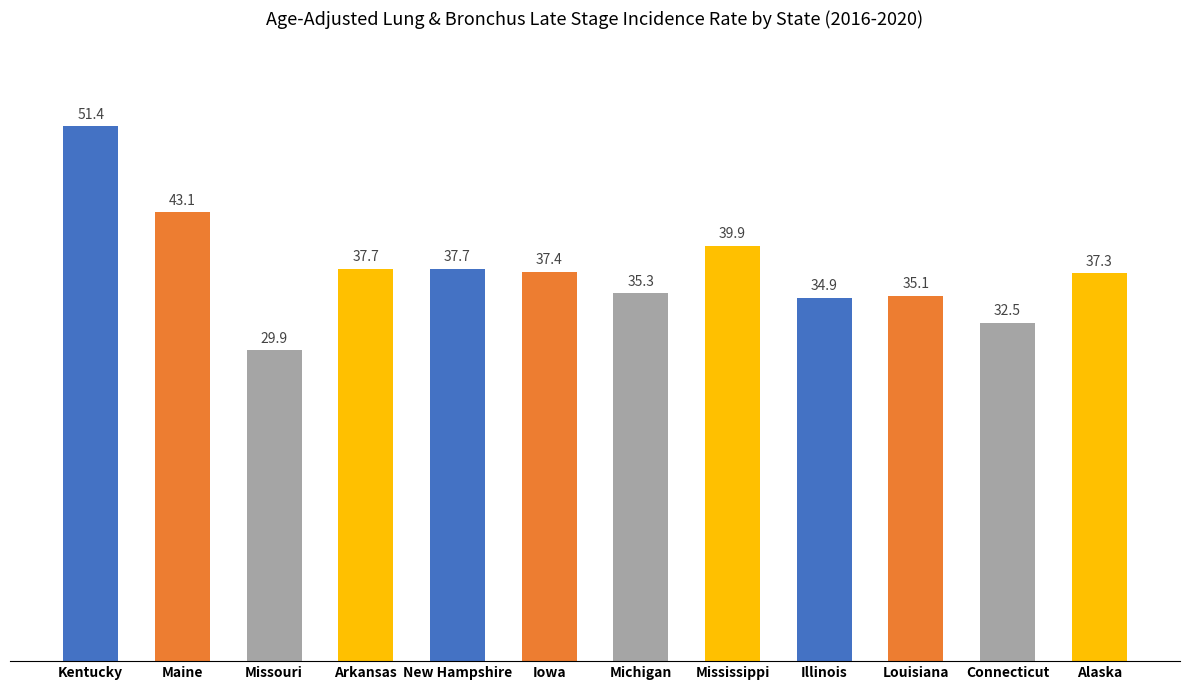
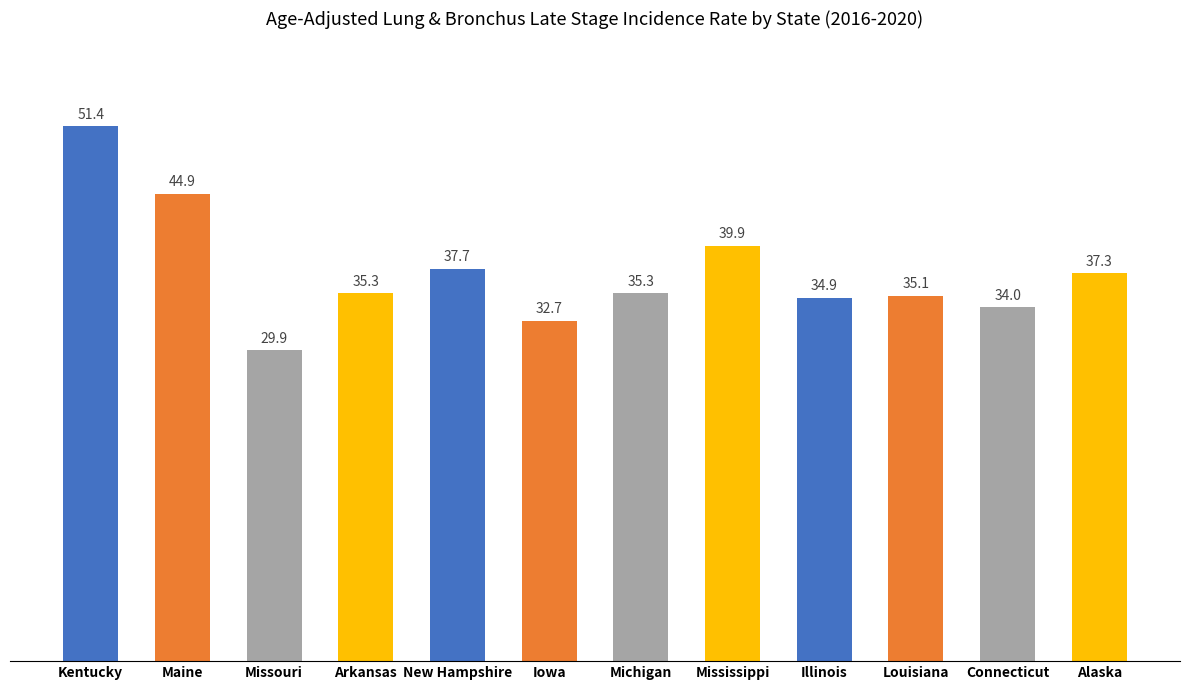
  {
    "Kentucky": 51.4,
-   "Maine": 43.1,
+   "Maine": 44.9,
    "Missouri": 29.9,
-   "Arkansas": 37.7,
+   "Arkansas": 35.3,
    "New Hampshire": 37.7,
-   "Iowa": 37.4,
+   "Iowa": 32.7,
    "Michigan": 35.3,
    "Mississippi": 39.9,
    "Illinois": 34.9,
    "Louisiana": 35.1,
-   "Connecticut": 32.5,
+   "Connecticut": 34.0,
    "Alaska": 37.3
  }
